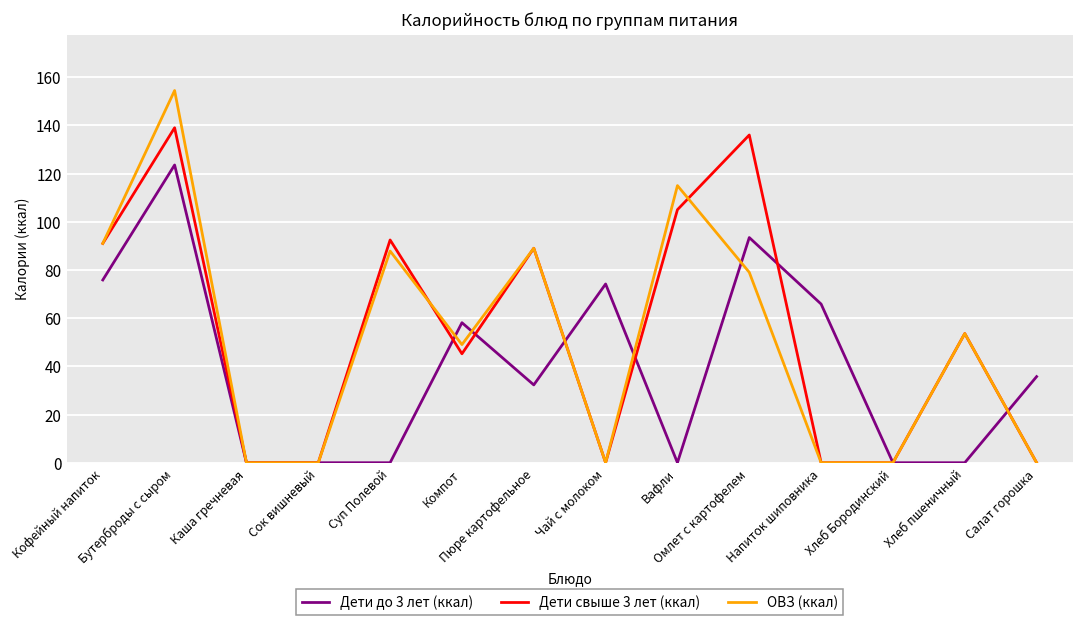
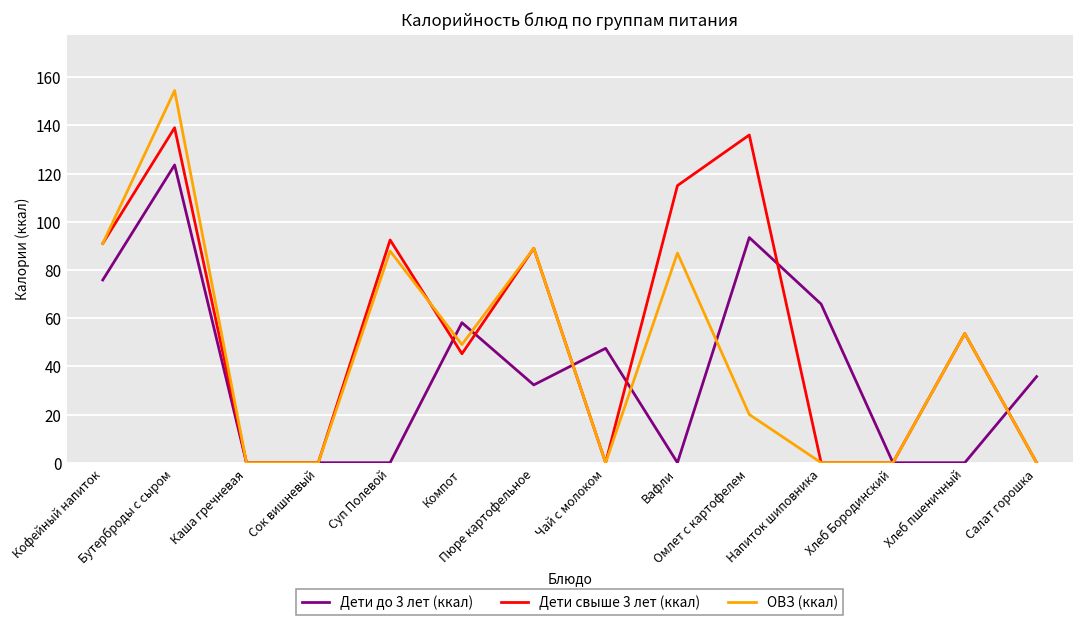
  {
    "Дети до 3 лет (ккал)": {
      "Кофейный напиток": 76,
      "Бутерброды с сыром": 124,
      "Суп Полевой": 0,
      "Компот": 58,
      "Пюре картофельное": 32,
-     "Чай с молоком": 74,
+     "Чай с молоком": 47,
      "Вафли": 0,
      "Омлет с картофелем": 93,
      "Напиток шиповника": 66,
      "Хлеб пшеничный": 0,
      "Салат горошка": 36
    },
    "Дети свыше 3 лет (ккал)": {
      "Бутерброды с сыром": 139,
      "Суп Полевой": 92,
      "Компот": 45,
-     "Вафли": 105,
+     "Вафли": 115,
      "Омлет с картофелем": 136
    },
    "ОВЗ (ккал)": {
      "Бутерброды с сыром": 154,
      "Суп Полевой": 88,
      "Компот": 49,
-     "Вафли": 115,
-     "Омлет с картофелем": 79
+     "Вафли": 87,
+     "Омлет с картофелем": 20
    }
  }
